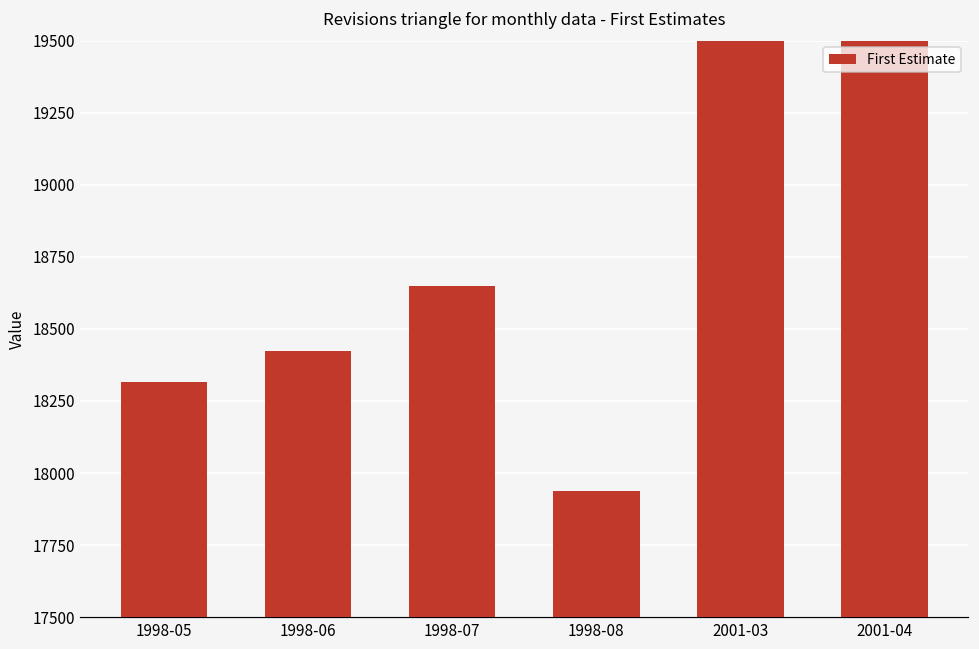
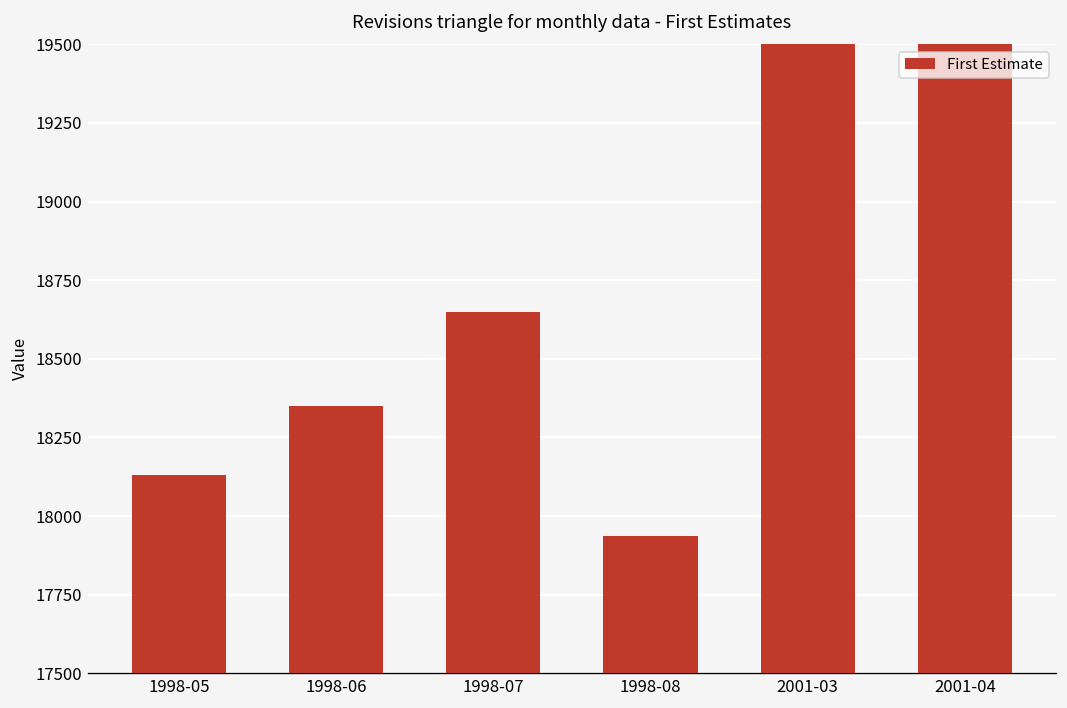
  {
-   "1998-05": 18320,
-   "1998-06": 18430,
+   "1998-05": 18130,
+   "1998-06": 18350,
    "1998-07": 18650,
    "1998-08": 17940
  }
